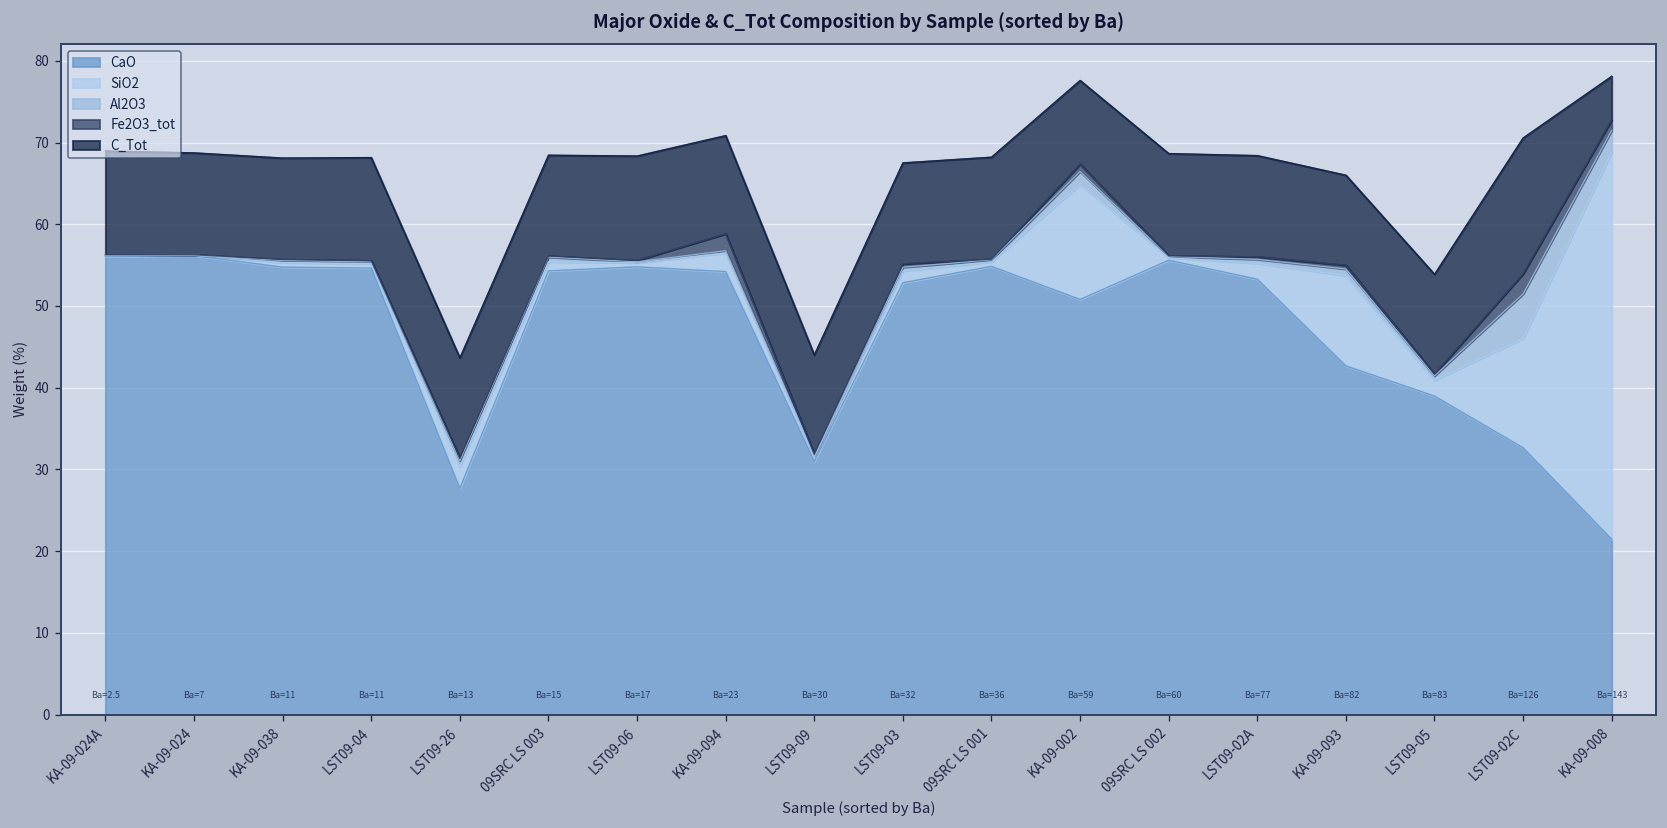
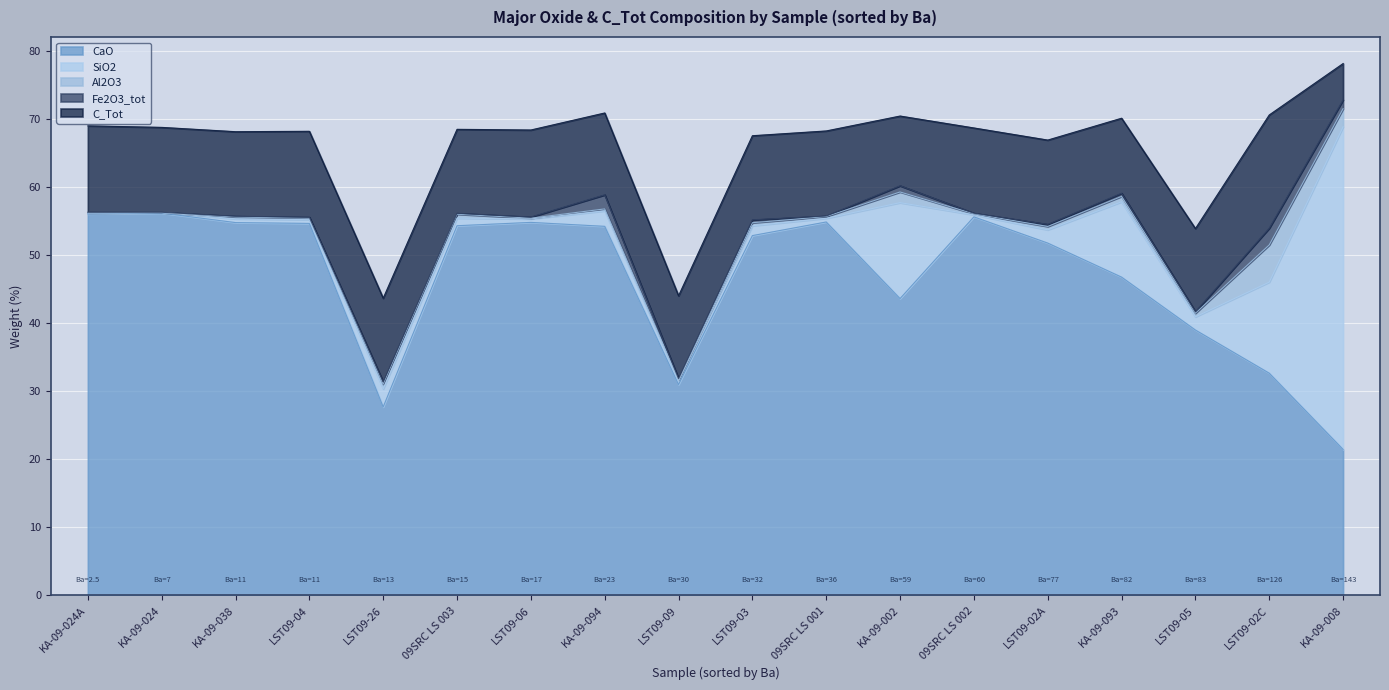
  {
    "CaO": {
      "KA-09-038": 55,
      "LST09-04": 55,
      "LST09-26": 28,
      "09SRC LS 003": 54,
      "LST09-06": 55,
      "KA-09-094": 54,
      "LST09-09": 31,
      "LST09-03": 53,
      "09SRC LS 001": 55,
-     "KA-09-002": 51,
-     "LST09-02A": 53,
-     "KA-09-093": 43,
+     "KA-09-002": 44,
+     "LST09-02A": 52,
+     "KA-09-093": 47,
      "LST09-05": 39,
      "LST09-02C": 33,
      "KA-09-008": 21
    }
  }
